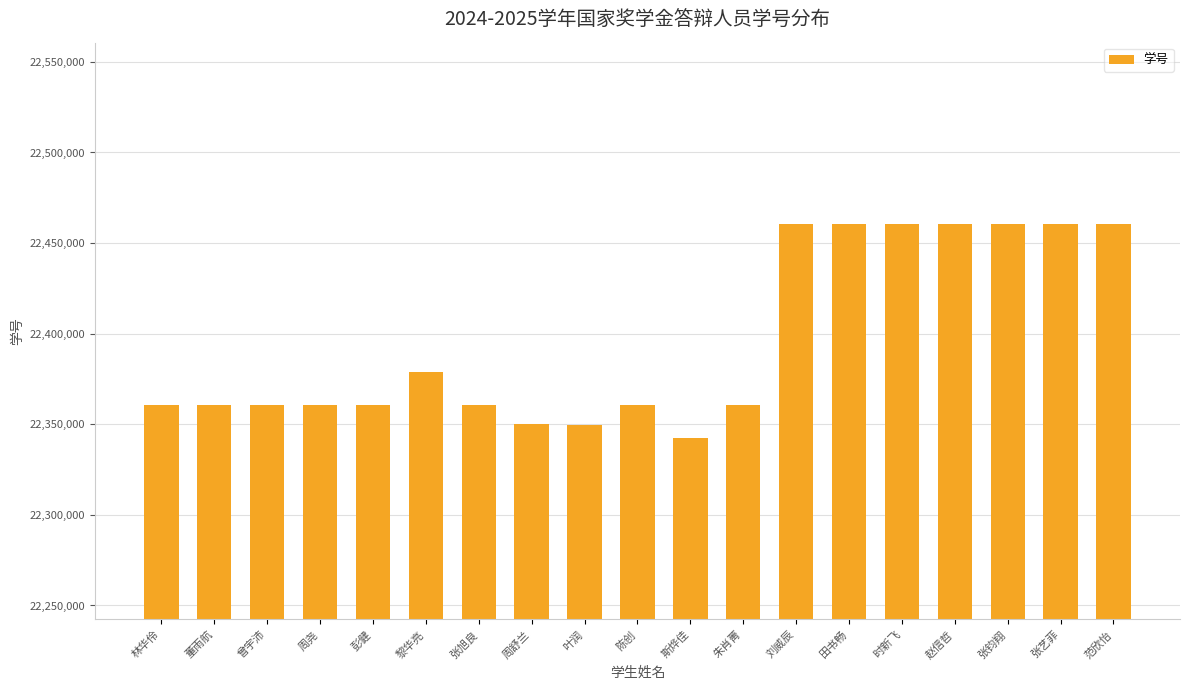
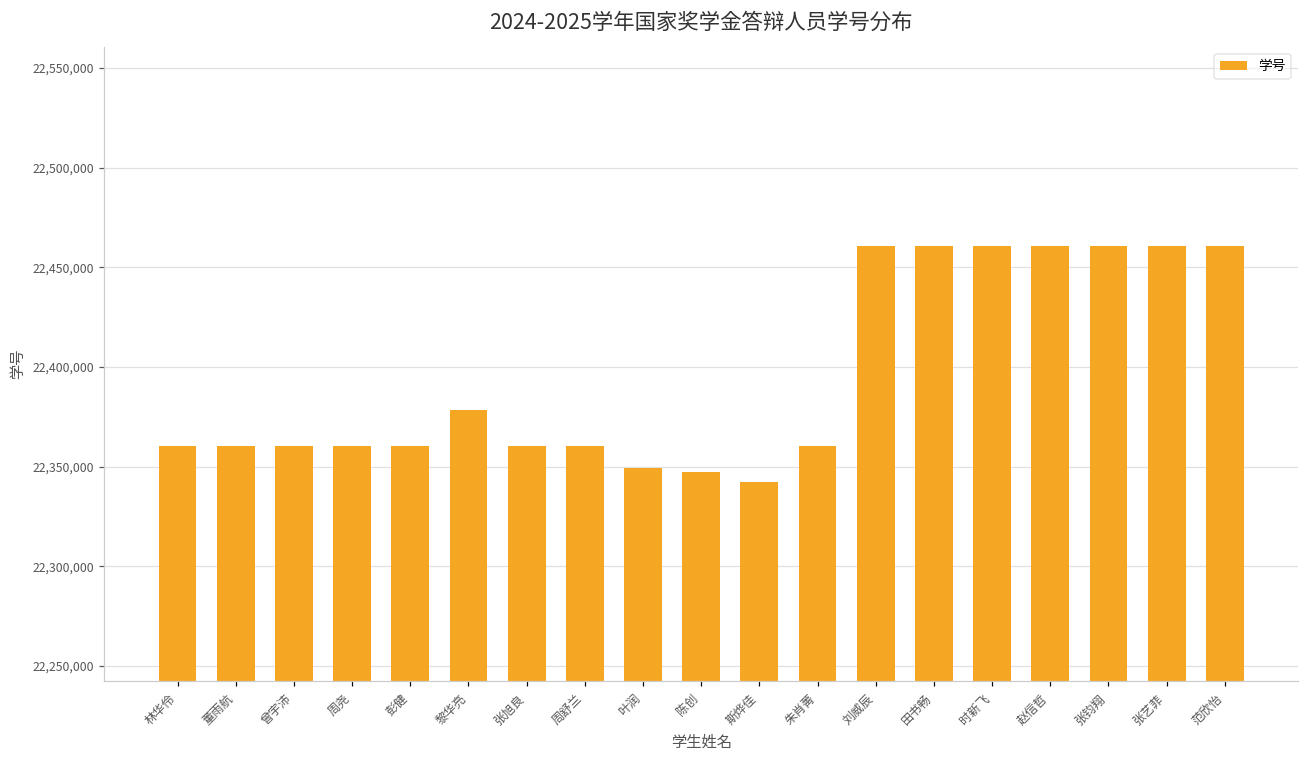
  {
    "林华伶": "22,360,000",
    "董雨航": "22,360,000",
    "曾宇沛": "22,360,000",
    "周尧": "22,360,000",
    "彭健": "22,360,000",
    "黎华亮": "22,379,000",
    "张旭良": "22,360,000",
-   "周舒兰": "22,350,000",
+   "周舒兰": "22,360,000",
    "叶润": "22,350,000",
-   "陈创": "22,360,000",
+   "陈创": "22,347,000",
    "斯烨佳": "22,342,000",
    "朱肖菁": "22,361,000",
    "刘威辰": "22,461,000",
    "田书畅": "22,461,000",
    "时新飞": "22,461,000",
    "赵信哲": "22,461,000",
    "张钧翔": "22,461,000",
    "张艺菲": "22,461,000",
    "范欣怡": "22,461,000"
  }
